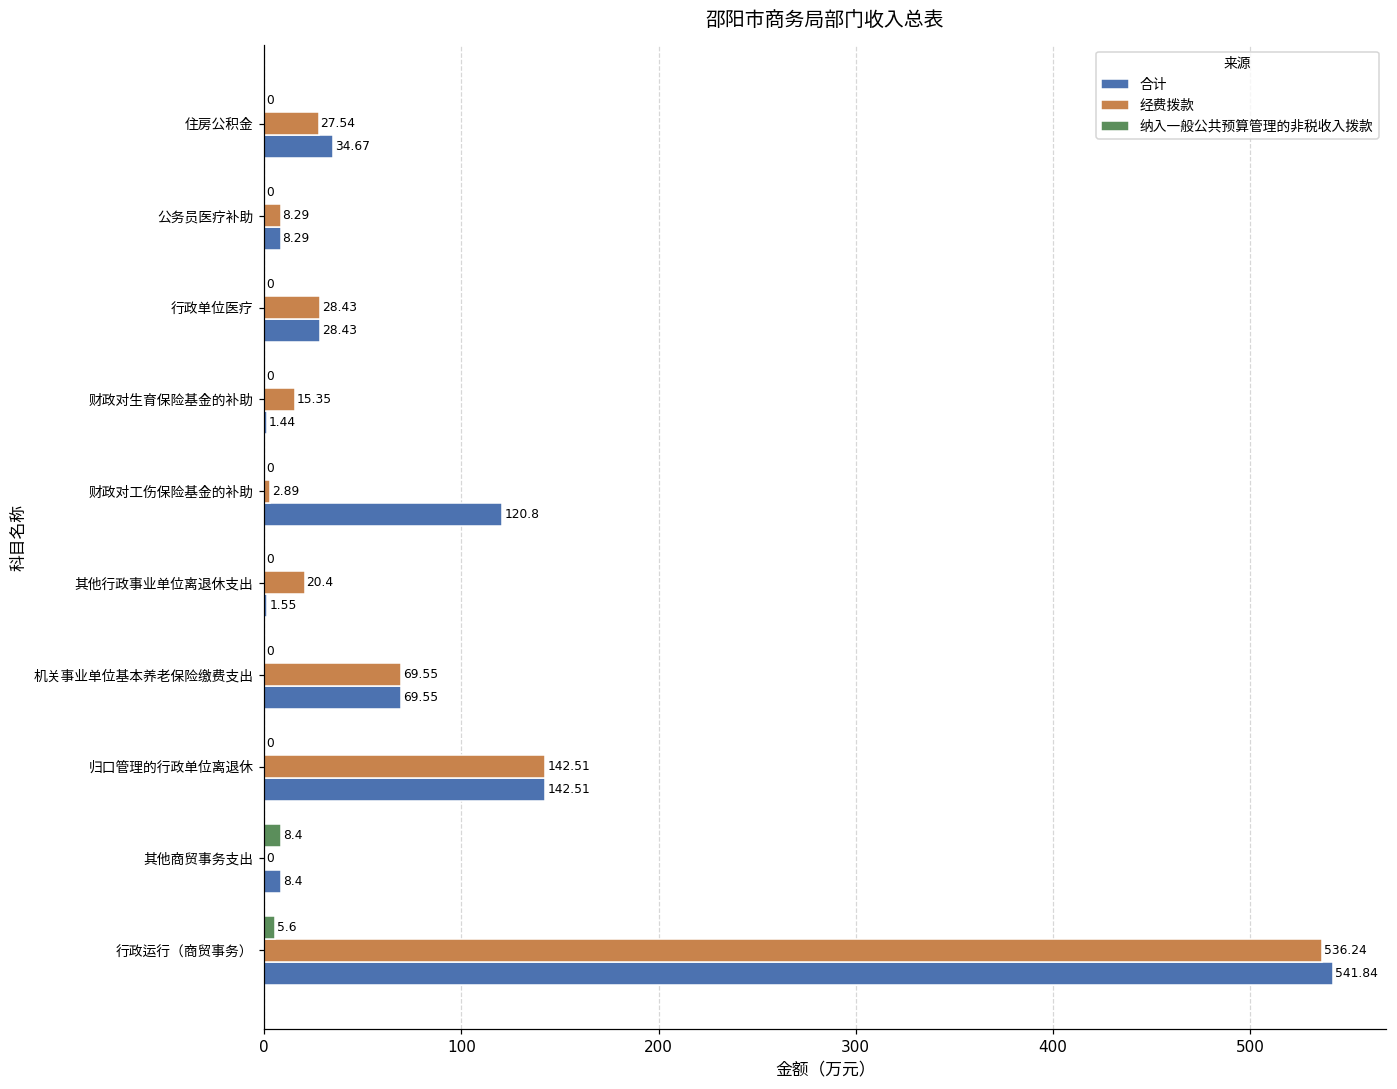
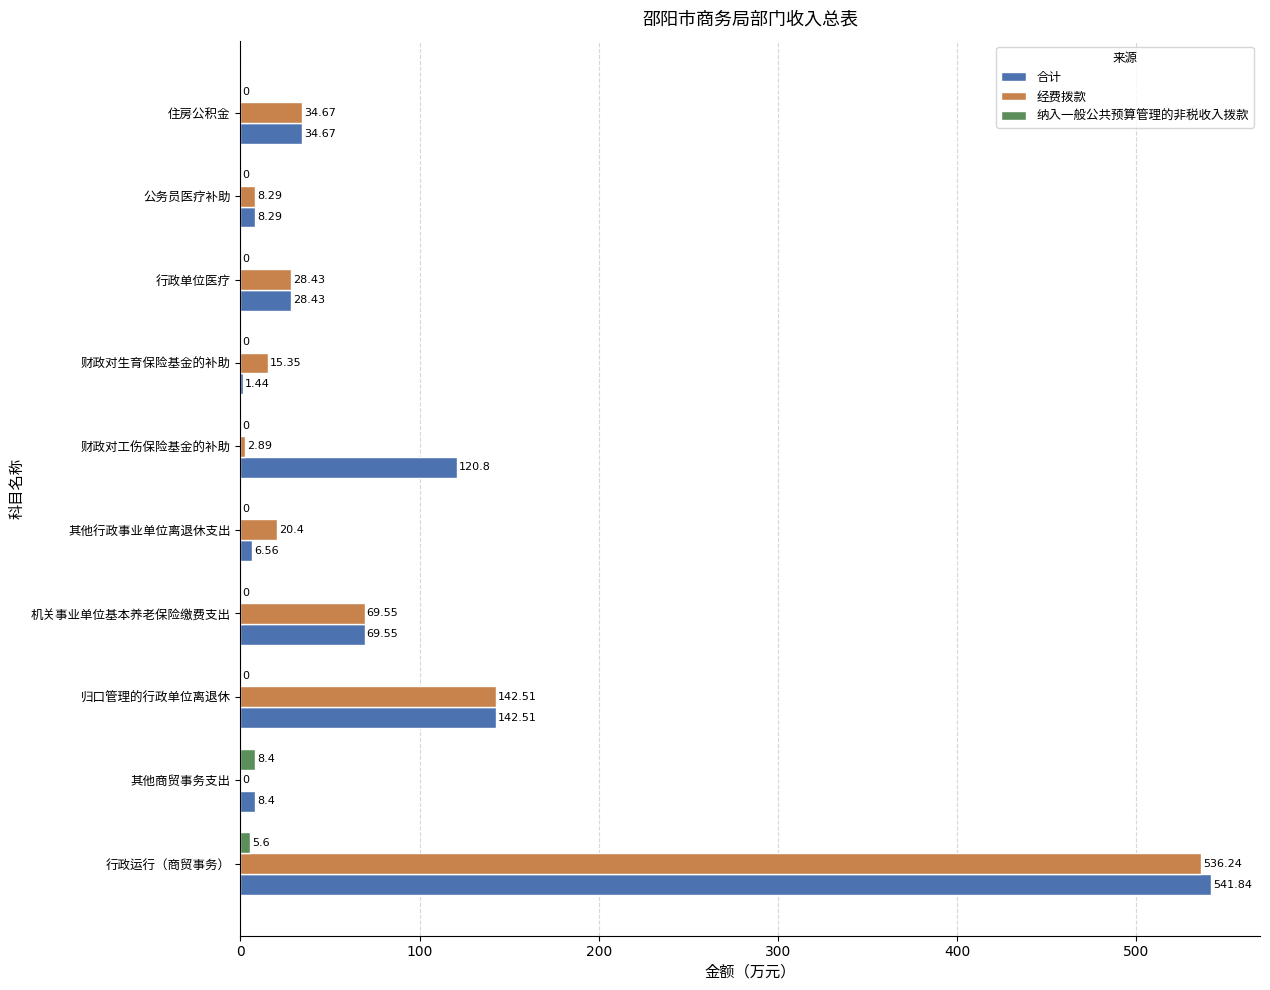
  {
    "合计": {
      "住房公积金": 34.67,
      "公务员医疗补助": 8.29,
      "行政单位医疗": 28.43,
      "财政对生育保险基金的补助": 1.44,
      "财政对工伤保险基金的补助": 120.8,
-     "其他行政事业单位离退休支出": 1.55,
+     "其他行政事业单位离退休支出": 6.56,
      "机关事业单位基本养老保险缴费支出": 69.55,
      "归口管理的行政单位离退休": 142.51,
      "其他商贸事务支出": 8.4,
      "行政运行（商贸事务）": 541.84
    },
    "经费拨款": {
-     "住房公积金": 27.54,
+     "住房公积金": 34.67,
      "公务员医疗补助": 8.29,
      "行政单位医疗": 28.43,
      "财政对生育保险基金的补助": 15.35,
      "财政对工伤保险基金的补助": 2.89,
      "其他行政事业单位离退休支出": 20.4,
      "机关事业单位基本养老保险缴费支出": 69.55,
      "归口管理的行政单位离退休": 142.51,
      "其他商贸事务支出": 0,
      "行政运行（商贸事务）": 536.24
    },
    "纳入一般公共预算管理的非税收入拨款": {
      "住房公积金": 0,
      "公务员医疗补助": 0,
      "行政单位医疗": 0,
      "财政对生育保险基金的补助": 0,
      "财政对工伤保险基金的补助": 0,
      "其他行政事业单位离退休支出": 0,
      "机关事业单位基本养老保险缴费支出": 0,
      "归口管理的行政单位离退休": 0,
      "其他商贸事务支出": 8.4,
      "行政运行（商贸事务）": 5.6
    }
  }
